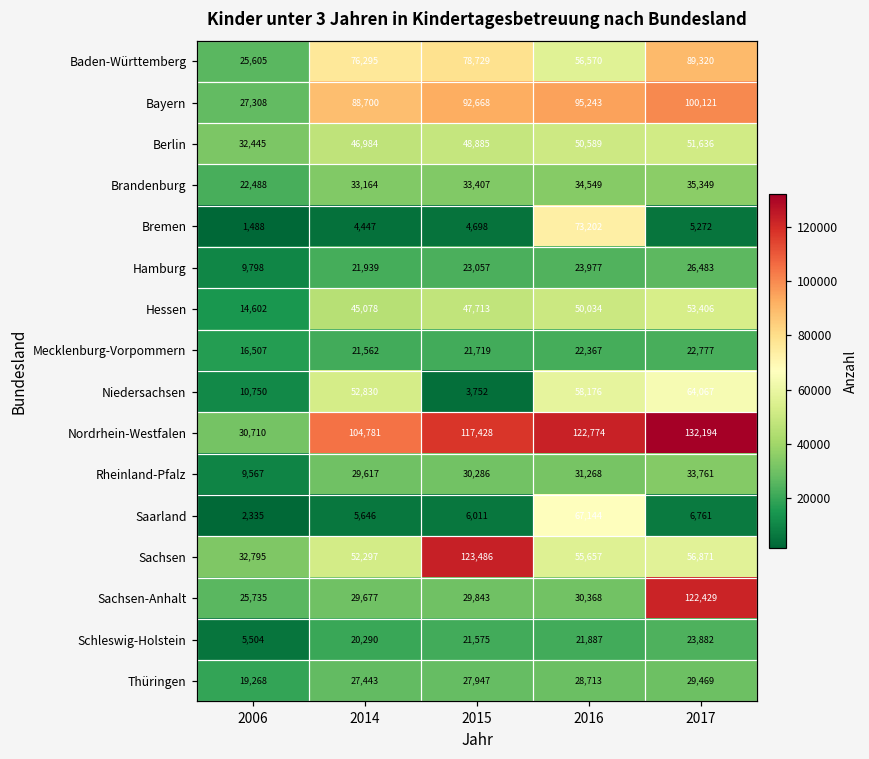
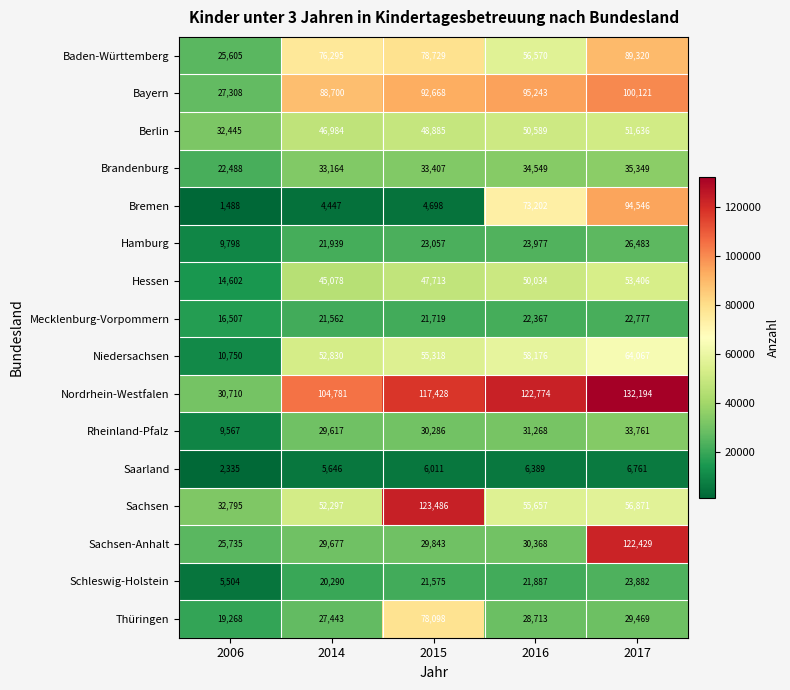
  {
    "Baden-Württemberg": {
      "2006": "25,605",
      "2014": "76,295",
      "2015": "78,729",
      "2016": "56,570",
      "2017": "89,320"
    },
    "Bayern": {
      "2006": "27,308",
      "2014": "88,700",
      "2015": "92,668",
      "2016": "95,243",
      "2017": "100,121"
    },
    "Berlin": {
      "2006": "32,445",
      "2014": "46,984",
      "2015": "48,885",
      "2016": "50,589",
      "2017": "51,636"
    },
    "Brandenburg": {
      "2006": "22,488",
      "2014": "33,164",
      "2015": "33,407",
      "2016": "34,549",
      "2017": "35,349"
    },
    "Bremen": {
      "2006": "1,488",
      "2014": "4,447",
      "2015": "4,698",
      "2016": "73,202",
-     "2017": "5,272"
+     "2017": "94,546"
    },
    "Hamburg": {
      "2006": "9,798",
      "2014": "21,939",
      "2015": "23,057",
      "2016": "23,977",
      "2017": "26,483"
    },
    "Hessen": {
      "2006": "14,602",
      "2014": "45,078",
      "2015": "47,713",
      "2016": "50,034",
      "2017": "53,406"
    },
    "Mecklenburg-Vorpommern": {
      "2006": "16,507",
      "2014": "21,562",
      "2015": "21,719",
      "2016": "22,367",
      "2017": "22,777"
    },
    "Niedersachsen": {
      "2006": "10,750",
      "2014": "52,830",
-     "2015": "3,752",
+     "2015": "55,318",
      "2016": "58,176",
      "2017": "64,067"
    },
    "Nordrhein-Westfalen": {
      "2006": "30,710",
      "2014": "104,781",
      "2015": "117,428",
      "2016": "122,774",
      "2017": "132,194"
    },
    "Rheinland-Pfalz": {
      "2006": "9,567",
      "2014": "29,617",
      "2015": "30,286",
      "2016": "31,268",
      "2017": "33,761"
    },
    "Saarland": {
      "2006": "2,335",
      "2014": "5,646",
      "2015": "6,011",
-     "2016": "67,144",
+     "2016": "6,389",
      "2017": "6,761"
    },
    "Sachsen": {
      "2006": "32,795",
      "2014": "52,297",
      "2015": "123,486",
      "2016": "55,657",
      "2017": "56,871"
    },
    "Sachsen-Anhalt": {
      "2006": "25,735",
      "2014": "29,677",
      "2015": "29,843",
      "2016": "30,368",
      "2017": "122,429"
    },
    "Schleswig-Holstein": {
      "2006": "5,504",
      "2014": "20,290",
      "2015": "21,575",
      "2016": "21,887",
      "2017": "23,882"
    },
    "Thüringen": {
      "2006": "19,268",
      "2014": "27,443",
-     "2015": "27,947",
+     "2015": "78,098",
      "2016": "28,713",
      "2017": "29,469"
    }
  }
